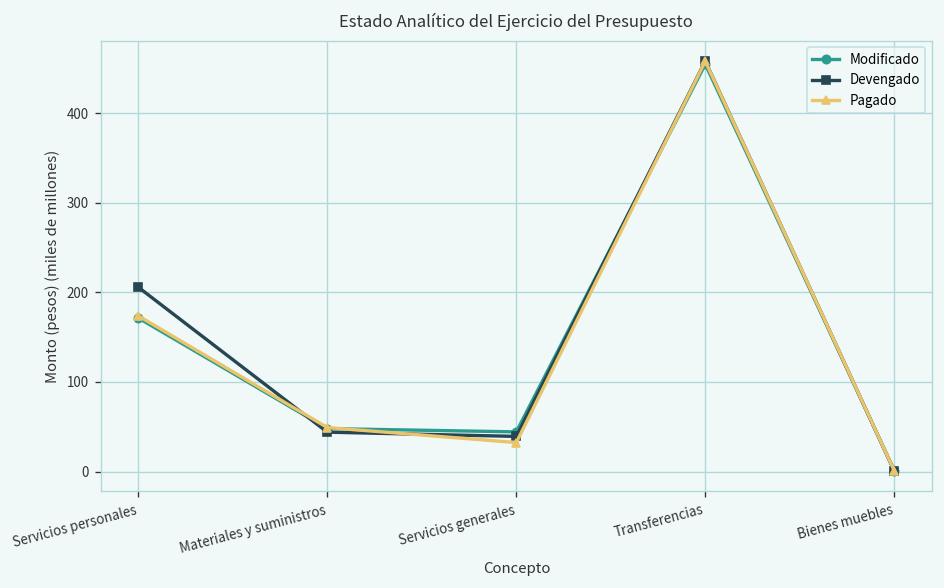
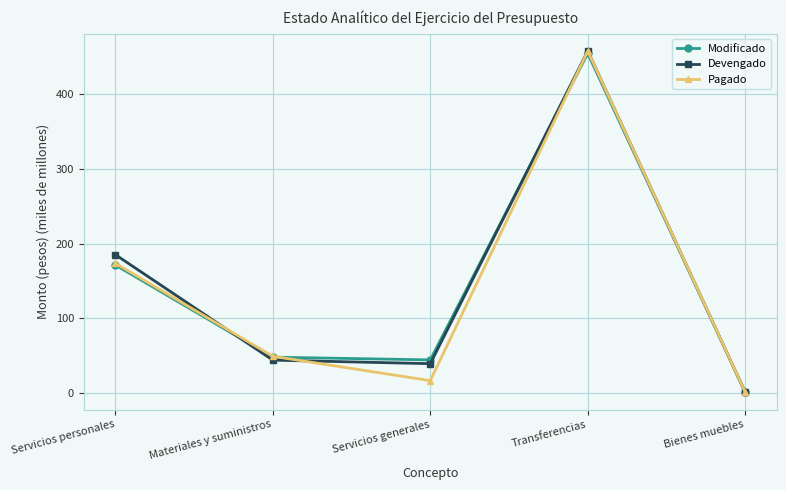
  {
    "Modificado": {
      "Servicios generales": 40
    },
    "Devengado": {
-     "Servicios personales": 210,
+     "Servicios personales": 190,
      "Materiales y suministros": 40,
      "Servicios generales": 40
    },
    "Pagado": {
-     "Servicios generales": 30
+     "Servicios generales": 20
    }
  }
